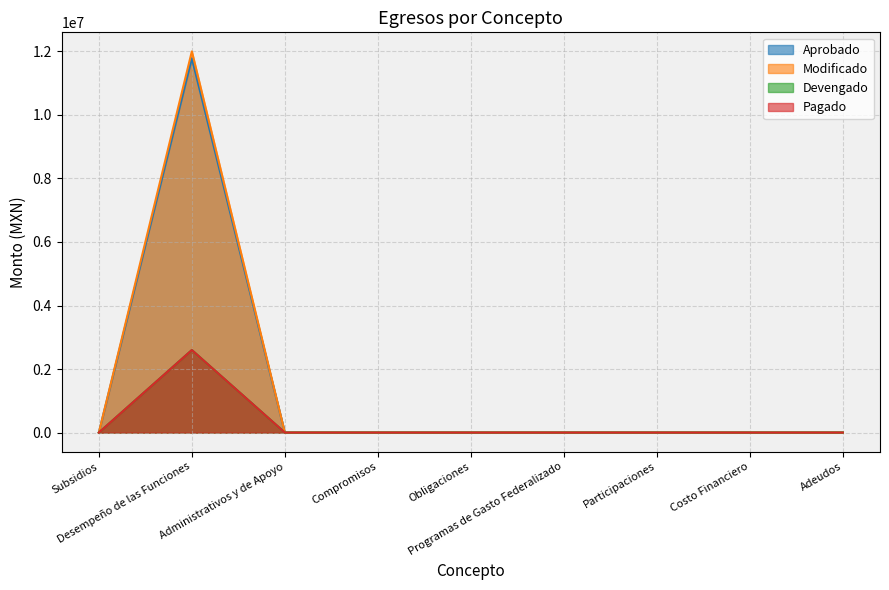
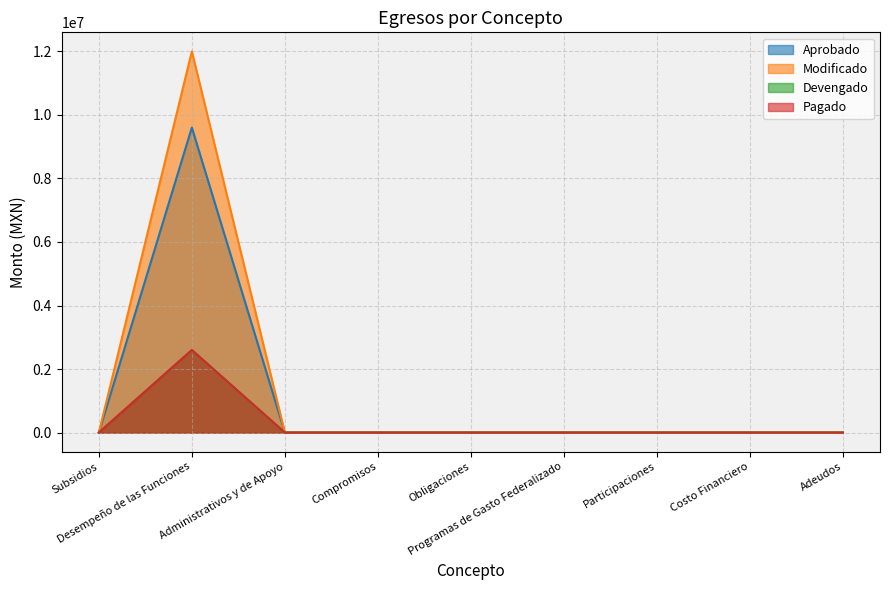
  {
    "Aprobado": {
-     "Desempeño de las Funciones": 11800000
+     "Desempeño de las Funciones": 9600000
    },
    "Modificado": {
      "Desempeño de las Funciones": 12000000
    },
    "Pagado": {
      "Desempeño de las Funciones": 2600000
    }
  }
